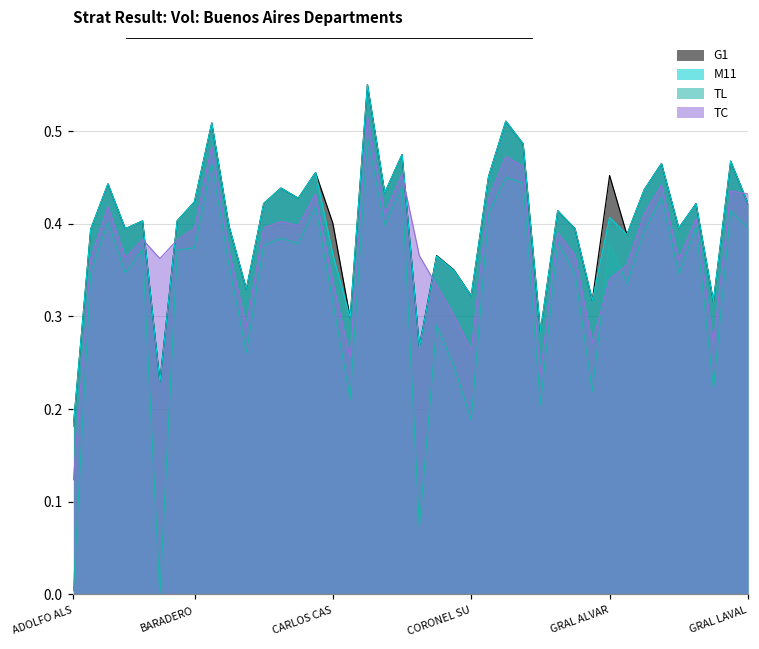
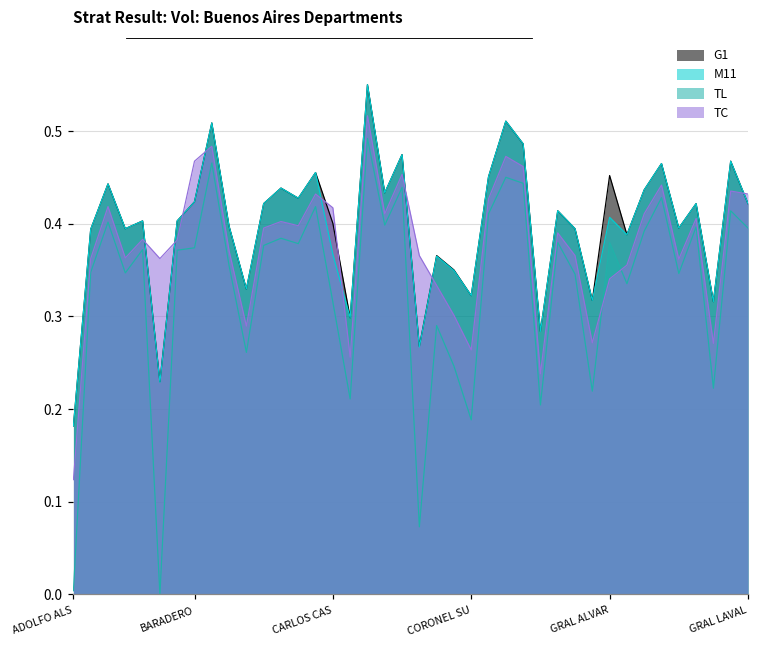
  {
    "G1": {
      "CARLOS CAS": 0.40,
      "GRAL ALVAR": 0.45
    },
    "TC": {
      "ADOLFO ALS": 0.12,
-     "BARADERO": 0.40,
-     "CARLOS CAS": 0.34,
+     "BARADERO": 0.47,
+     "CARLOS CAS": 0.42,
      "CORONEL SU": 0.26,
      "GRAL ALVAR": 0.34,
      "GRAL LAVAL": 0.43
    }
  }
